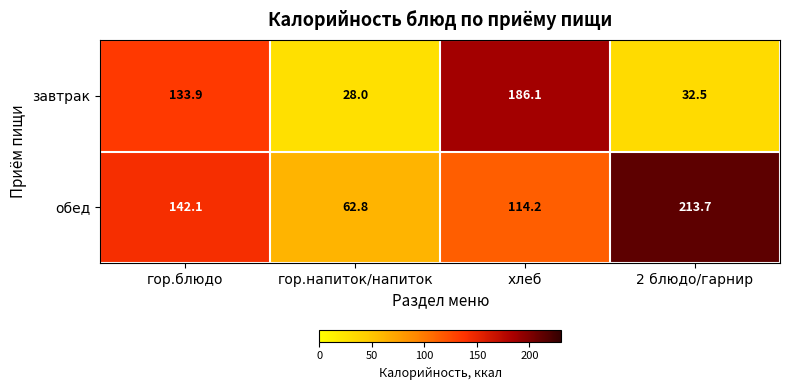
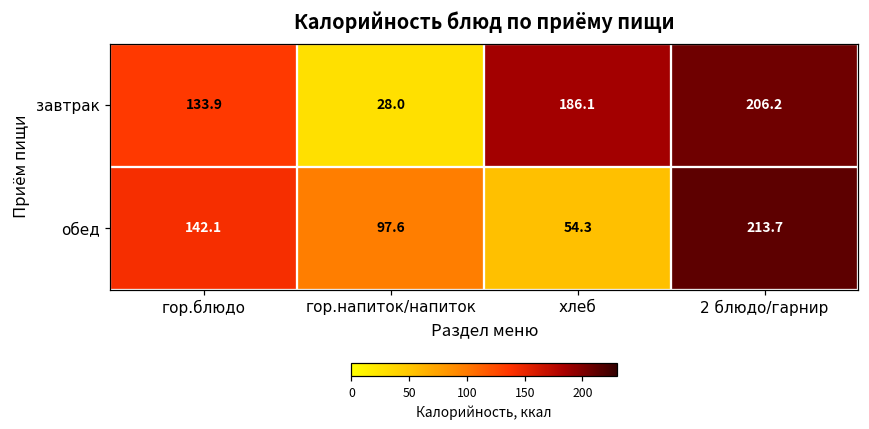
  {
    "завтрак": {
      "гор.блюдо": 133.9,
      "гор.напиток/напиток": 28.0,
      "хлеб": 186.1,
-     "2 блюдо/гарнир": 32.5
+     "2 блюдо/гарнир": 206.2
    },
    "обед": {
      "гор.блюдо": 142.1,
-     "гор.напиток/напиток": 62.8,
-     "хлеб": 114.2,
+     "гор.напиток/напиток": 97.6,
+     "хлеб": 54.3,
      "2 блюдо/гарнир": 213.7
    }
  }
